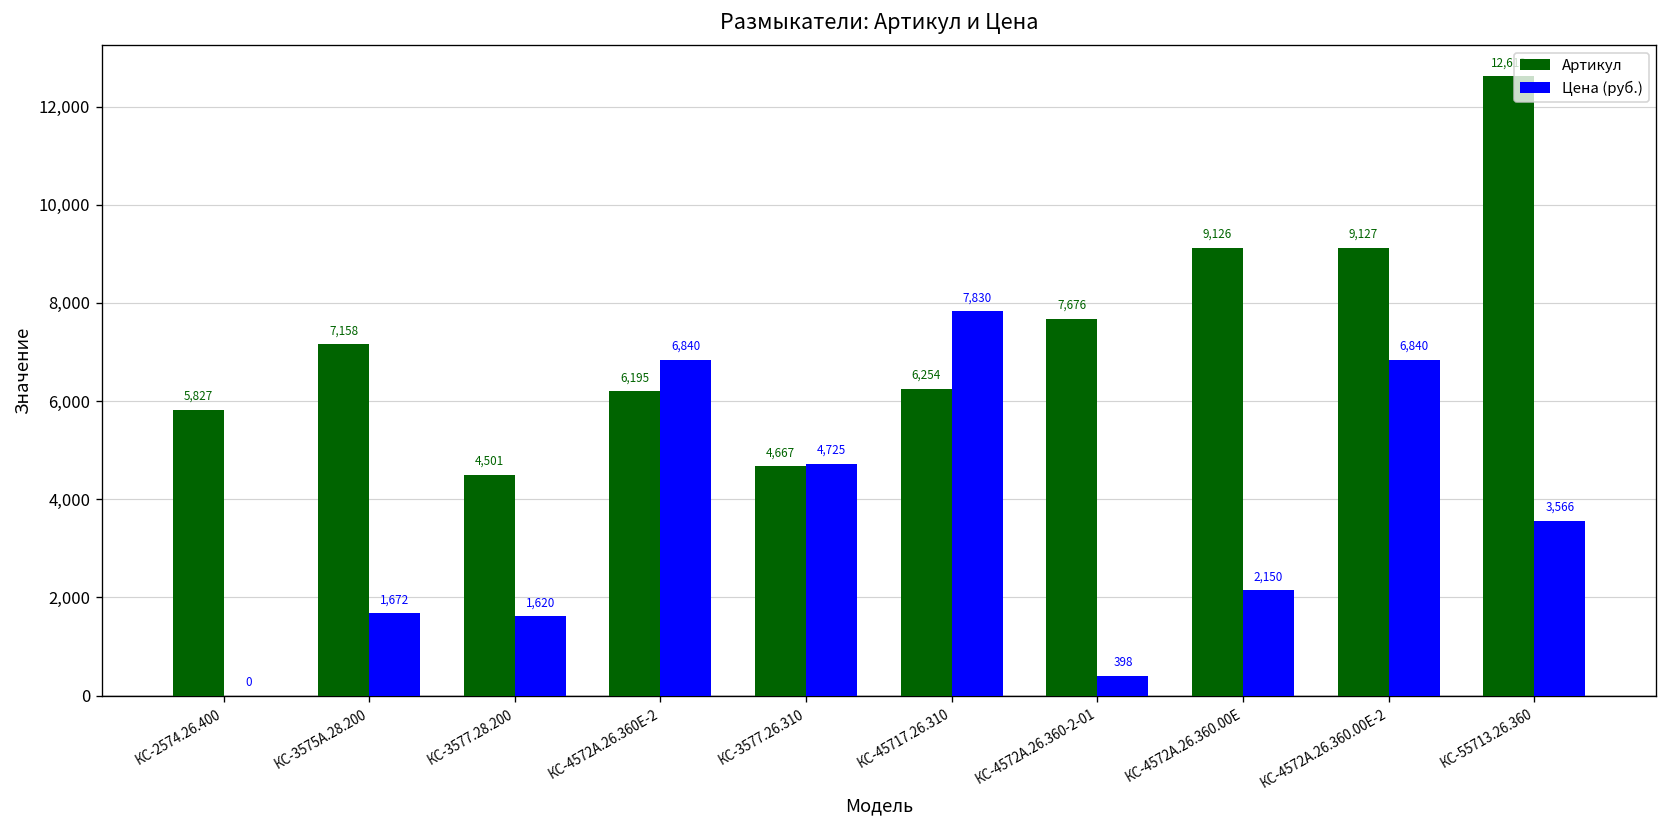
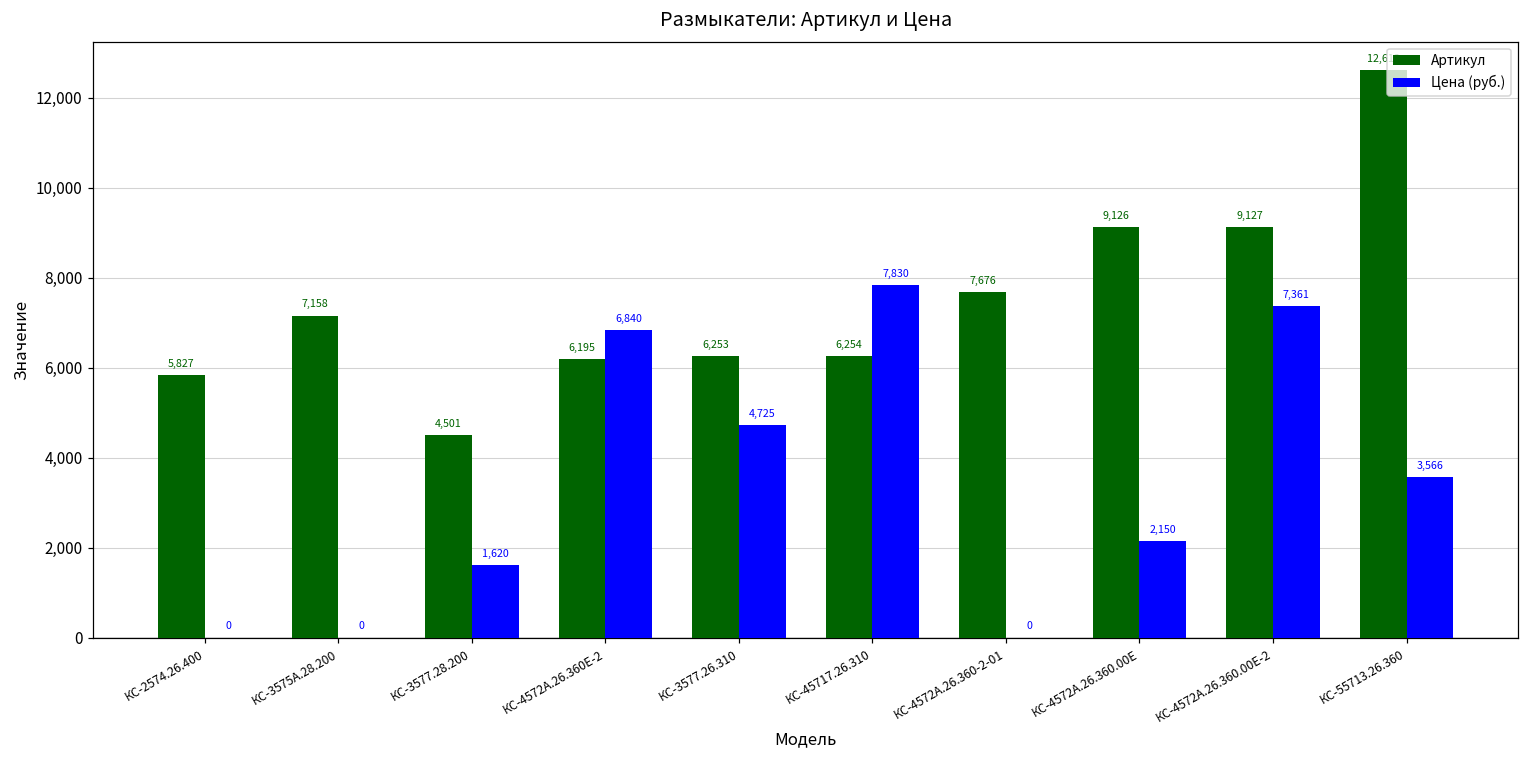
  {
    "Артикул": {
      "КС-2574.26.400": "5,827",
      "КС-3575А.28.200": "7,158",
      "КС-3577.28.200": "4,501",
      "КС-4572А.26.360Е-2": "6,195",
-     "КС-3577.26.310": "4,667",
+     "КС-3577.26.310": "6,253",
      "КС-45717.26.310": "6,254",
      "КС-4572А.26.360-2-01": "7,676",
      "КС-4572А.26.360.00Е": "9,126",
      "КС-4572А.26.360.00Е-2": "9,127"
    },
    "Цена (руб.)": {
      "КС-2574.26.400": "0",
-     "КС-3575А.28.200": "1,672",
+     "КС-3575А.28.200": "0",
      "КС-3577.28.200": "1,620",
      "КС-4572А.26.360Е-2": "6,840",
      "КС-3577.26.310": "4,725",
      "КС-45717.26.310": "7,830",
-     "КС-4572А.26.360-2-01": "398",
+     "КС-4572А.26.360-2-01": "0",
      "КС-4572А.26.360.00Е": "2,150",
-     "КС-4572А.26.360.00Е-2": "6,840",
+     "КС-4572А.26.360.00Е-2": "7,361",
      "КС-55713.26.360": "3,566"
    }
  }
